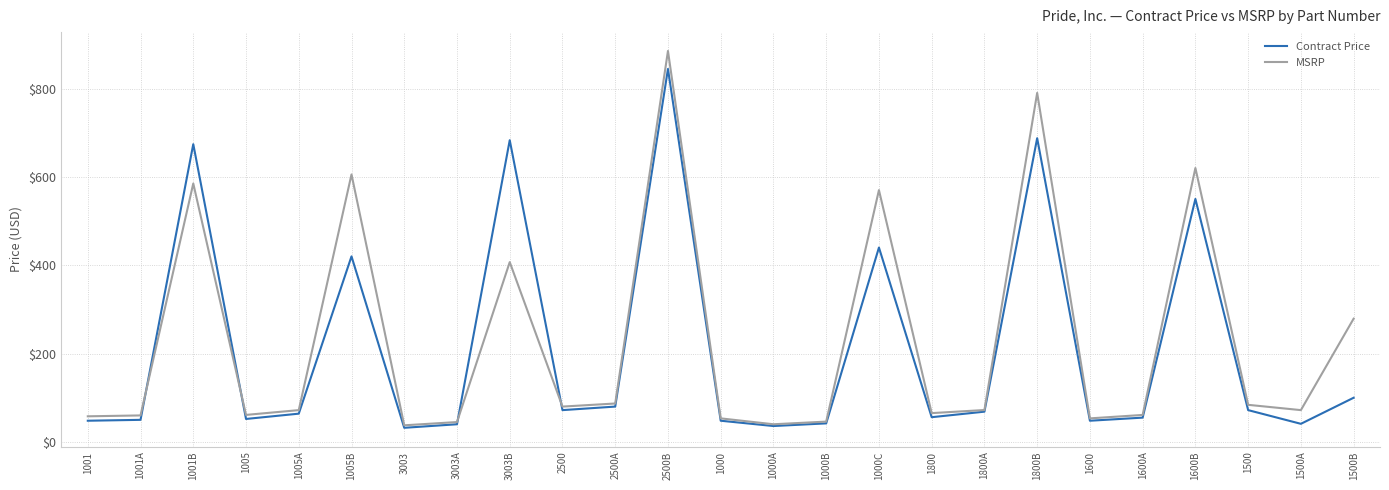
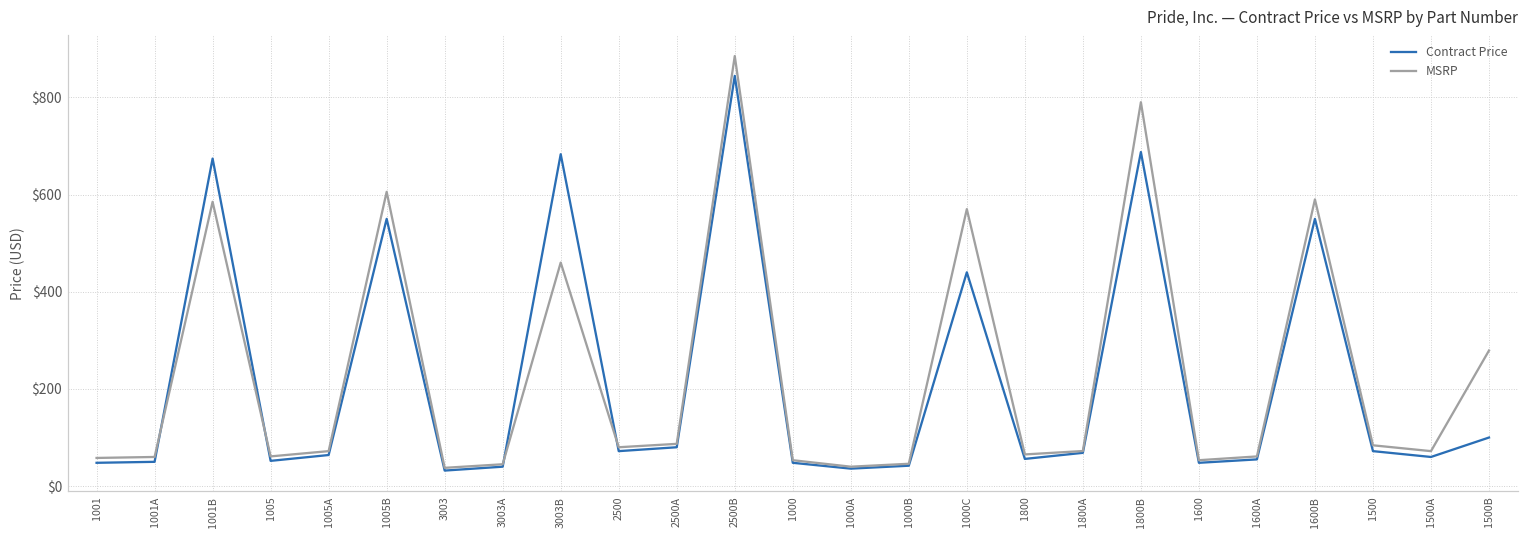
  {
    "Contract Price": {
      "1001": "$50",
      "1001A": "$50",
      "1001B": "$670",
      "1005": "$50",
      "1005A": "$60",
-     "1005B": "$420",
+     "1005B": "$550",
      "3003B": "$680",
      "2500": "$70",
      "2500A": "$80",
      "2500B": "$840",
      "1000C": "$440",
      "1800": "$60",
      "1800B": "$690",
      "1600A": "$60",
      "1600B": "$550",
      "1500": "$70",
-     "1500A": "$40",
+     "1500A": "$60",
      "1500B": "$100"
    },
    "MSRP": {
      "1001": "$60",
      "1001A": "$60",
      "1001B": "$590",
      "1005": "$60",
      "1005A": "$70",
      "1005B": "$610",
-     "3003B": "$410",
+     "3003B": "$460",
      "2500": "$80",
      "2500A": "$90",
      "2500B": "$890",
      "1000C": "$570",
      "1800": "$70",
      "1800B": "$790",
      "1600A": "$60",
-     "1600B": "$620",
+     "1600B": "$590",
      "1500": "$80",
      "1500A": "$70",
      "1500B": "$280"
    }
  }
